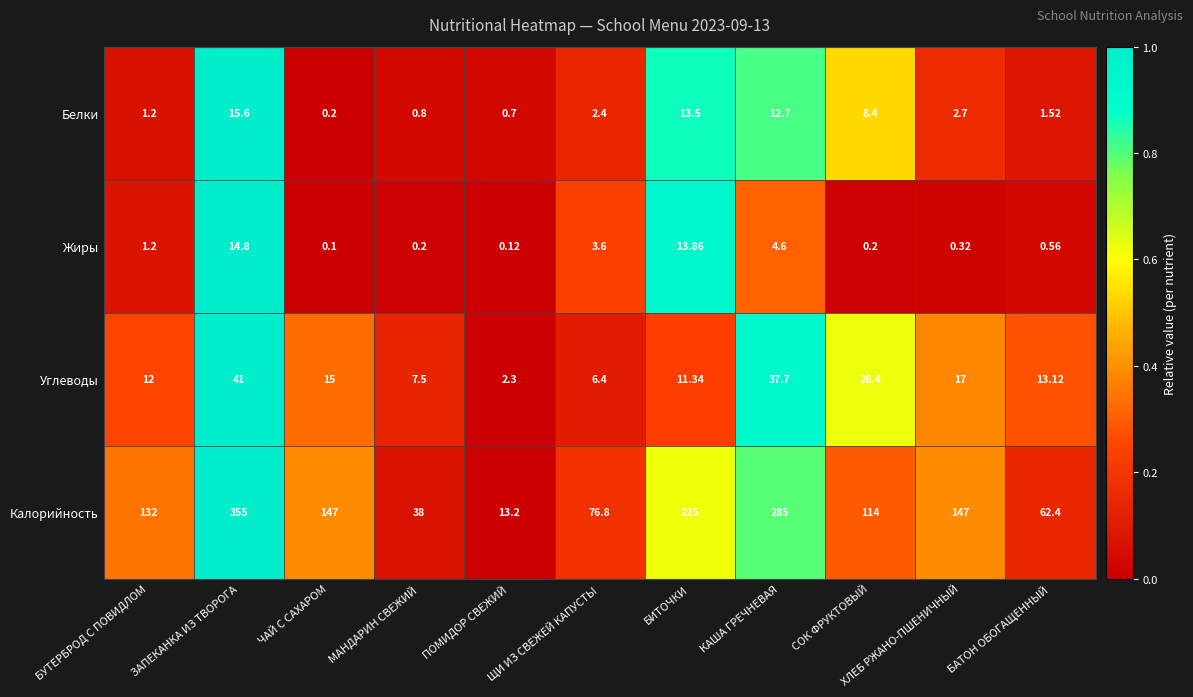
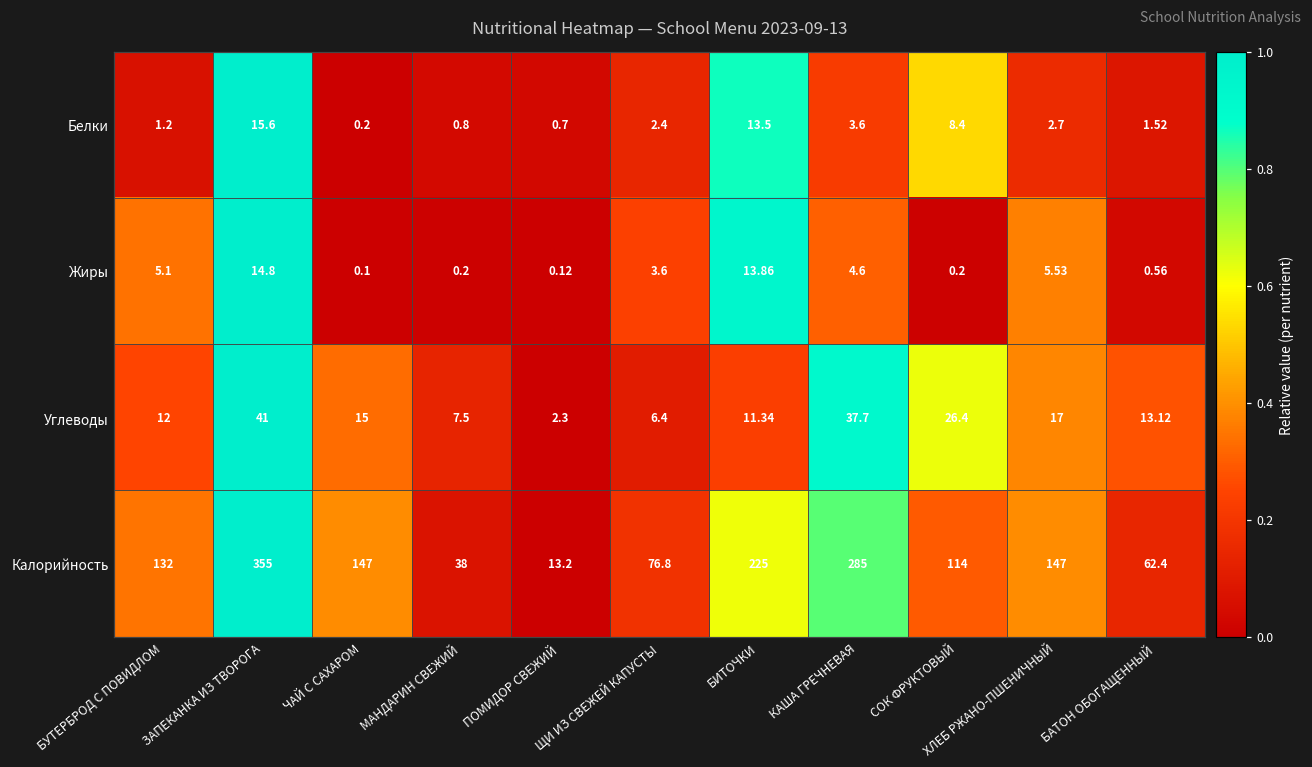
  {
    "Белки": {
      "БУТЕРБРОД С ПОВИДЛОМ": 1.2,
      "ЗАПЕКАНКА ИЗ ТВОРОГА": 15.6,
      "ЧАЙ С САХАРОМ": 0.2,
      "МАНДАРИН СВЕЖИЙ": 0.8,
      "ПОМИДОР СВЕЖИЙ": 0.7,
      "ЩИ ИЗ СВЕЖЕЙ КАПУСТЫ": 2.4,
      "БИТОЧКИ": 13.5,
-     "КАША ГРЕЧНЕВАЯ": 12.7,
+     "КАША ГРЕЧНЕВАЯ": 3.6,
      "СОК ФРУКТОВЫЙ": 8.4,
      "ХЛЕБ РЖАНО-ПШЕНИЧНЫЙ": 2.7,
      "БАТОН ОБОГАЩЕННЫЙ": 1.52
    },
    "Жиры": {
-     "БУТЕРБРОД С ПОВИДЛОМ": 1.2,
+     "БУТЕРБРОД С ПОВИДЛОМ": 5.1,
      "ЗАПЕКАНКА ИЗ ТВОРОГА": 14.8,
      "ЧАЙ С САХАРОМ": 0.1,
      "МАНДАРИН СВЕЖИЙ": 0.2,
      "ПОМИДОР СВЕЖИЙ": 0.12,
      "ЩИ ИЗ СВЕЖЕЙ КАПУСТЫ": 3.6,
      "БИТОЧКИ": 13.86,
      "КАША ГРЕЧНЕВАЯ": 4.6,
      "СОК ФРУКТОВЫЙ": 0.2,
-     "ХЛЕБ РЖАНО-ПШЕНИЧНЫЙ": 0.32,
+     "ХЛЕБ РЖАНО-ПШЕНИЧНЫЙ": 5.53,
      "БАТОН ОБОГАЩЕННЫЙ": 0.56
    },
    "Углеводы": {
      "БУТЕРБРОД С ПОВИДЛОМ": 12,
      "ЗАПЕКАНКА ИЗ ТВОРОГА": 41,
      "ЧАЙ С САХАРОМ": 15,
      "МАНДАРИН СВЕЖИЙ": 7.5,
      "ПОМИДОР СВЕЖИЙ": 2.3,
      "ЩИ ИЗ СВЕЖЕЙ КАПУСТЫ": 6.4,
      "БИТОЧКИ": 11.34,
      "КАША ГРЕЧНЕВАЯ": 37.7,
      "СОК ФРУКТОВЫЙ": 26.4,
      "ХЛЕБ РЖАНО-ПШЕНИЧНЫЙ": 17,
      "БАТОН ОБОГАЩЕННЫЙ": 13.12
    },
    "Калорийность": {
      "БУТЕРБРОД С ПОВИДЛОМ": 132,
      "ЗАПЕКАНКА ИЗ ТВОРОГА": 355,
      "ЧАЙ С САХАРОМ": 147,
      "МАНДАРИН СВЕЖИЙ": 38,
      "ПОМИДОР СВЕЖИЙ": 13.2,
      "ЩИ ИЗ СВЕЖЕЙ КАПУСТЫ": 76.8,
      "БИТОЧКИ": 225,
      "КАША ГРЕЧНЕВАЯ": 285,
      "СОК ФРУКТОВЫЙ": 114,
      "ХЛЕБ РЖАНО-ПШЕНИЧНЫЙ": 147,
      "БАТОН ОБОГАЩЕННЫЙ": 62.4
    }
  }
